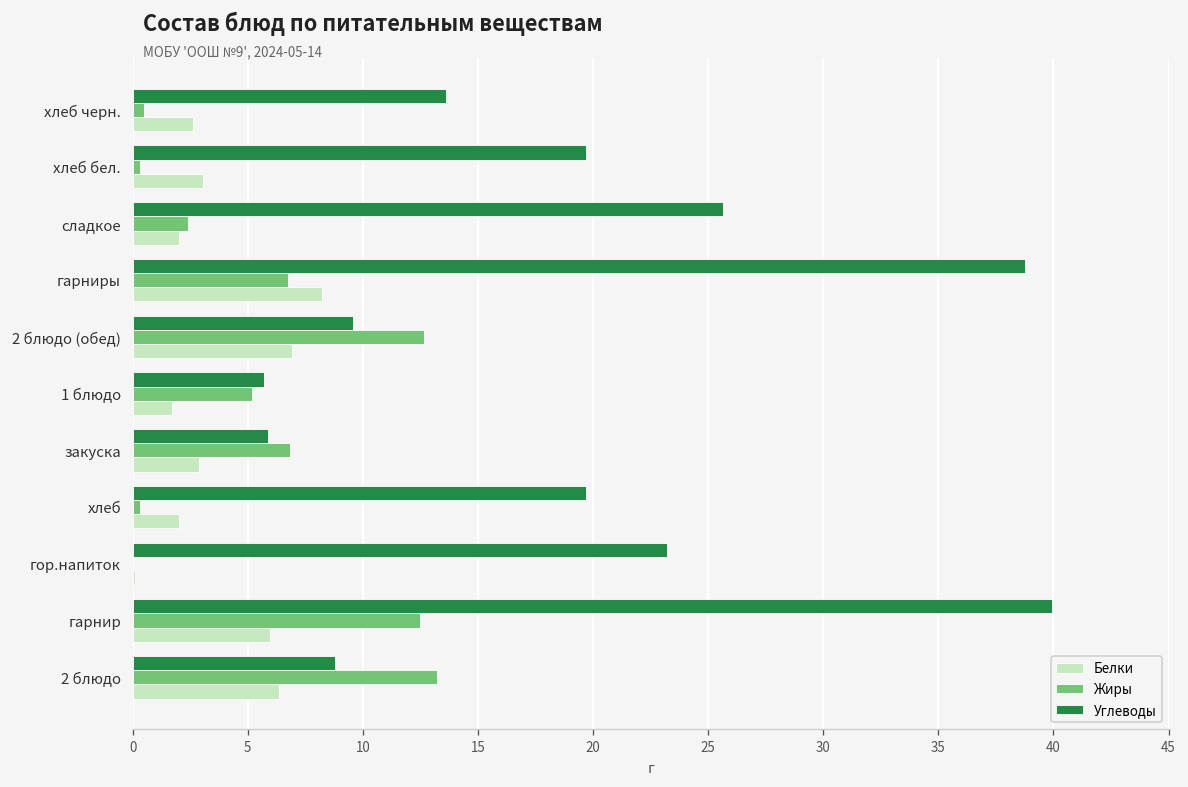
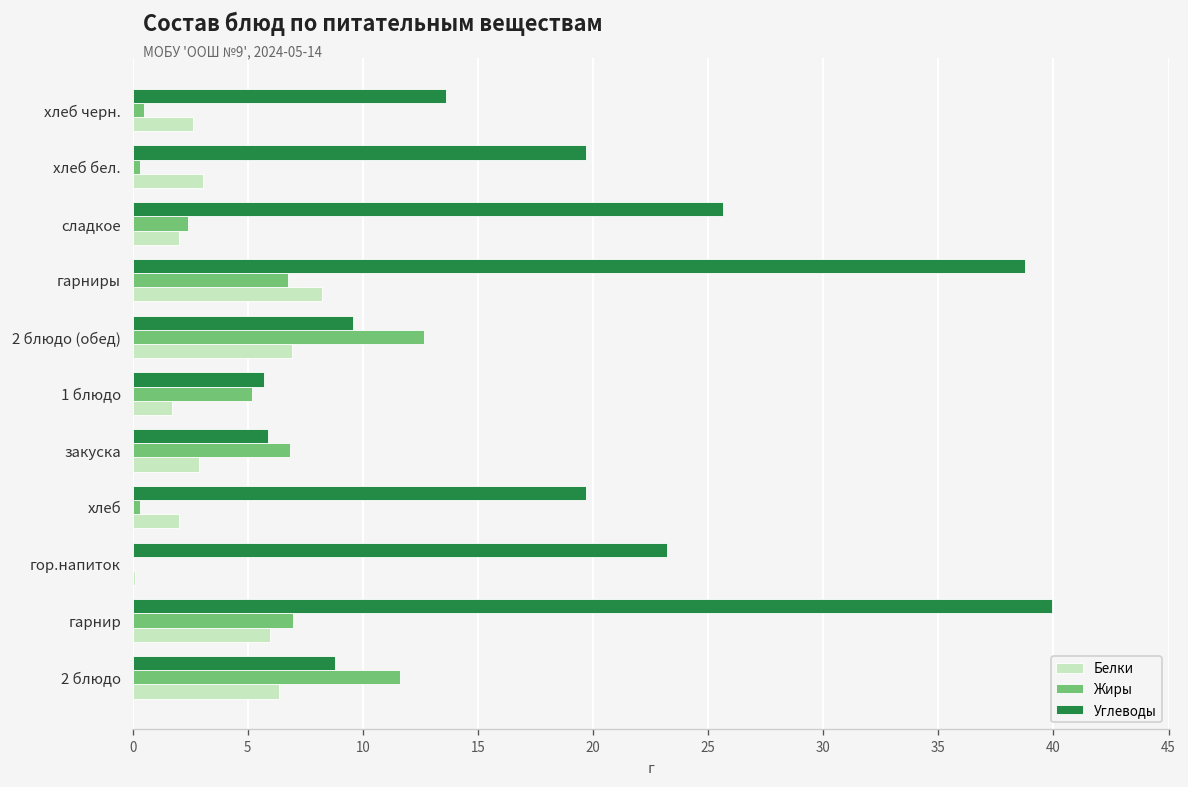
  {
    "Белки": {
      "хлеб черн.": 2.6,
      "хлеб бел.": 3.0,
      "сладкое": 2.0,
      "гарниры": 8.2,
      "2 блюдо (обед)": 6.9,
      "1 блюдо": 1.7,
      "закуска": 2.9,
      "хлеб": 2.0,
      "гарнир": 6.0,
      "2 блюдо": 6.4
    },
    "Жиры": {
      "хлеб черн.": 0.5,
      "хлеб бел.": 0.3,
      "сладкое": 2.4,
      "гарниры": 6.8,
      "2 блюдо (обед)": 12.7,
      "1 блюдо": 5.2,
      "закуска": 6.8,
      "хлеб": 0.3,
      "гор.напиток": 0.0,
-     "гарнир": 12.5,
-     "2 блюдо": 13.2
+     "гарнир": 7.0,
+     "2 блюдо": 11.6
    },
    "Углеводы": {
      "хлеб черн.": 13.6,
      "хлеб бел.": 19.7,
      "сладкое": 25.7,
      "гарниры": 38.8,
      "2 блюдо (обед)": 9.6,
      "1 блюдо": 5.7,
      "закуска": 5.9,
      "хлеб": 19.7,
      "гор.напиток": 23.2,
      "гарнир": 40.0,
      "2 блюдо": 8.8
    }
  }
